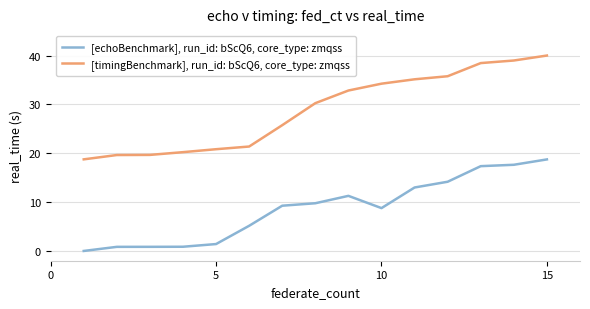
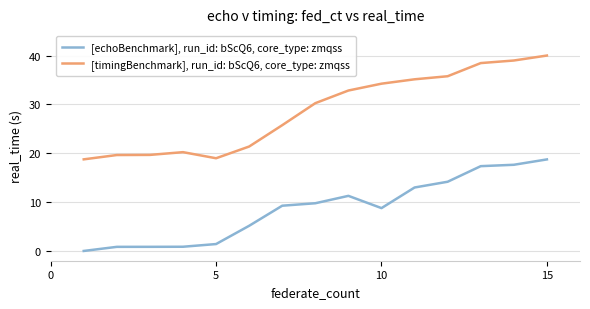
  {
    "[echoBenchmark], run_id: bScQ6, core_type: zmqss": {
      "5": 1,
      "10": 9,
      "15": 19
    },
    "[timingBenchmark], run_id: bScQ6, core_type: zmqss": {
-     "5": 21,
+     "5": 19,
      "10": 34,
      "15": 40
    }
  }
